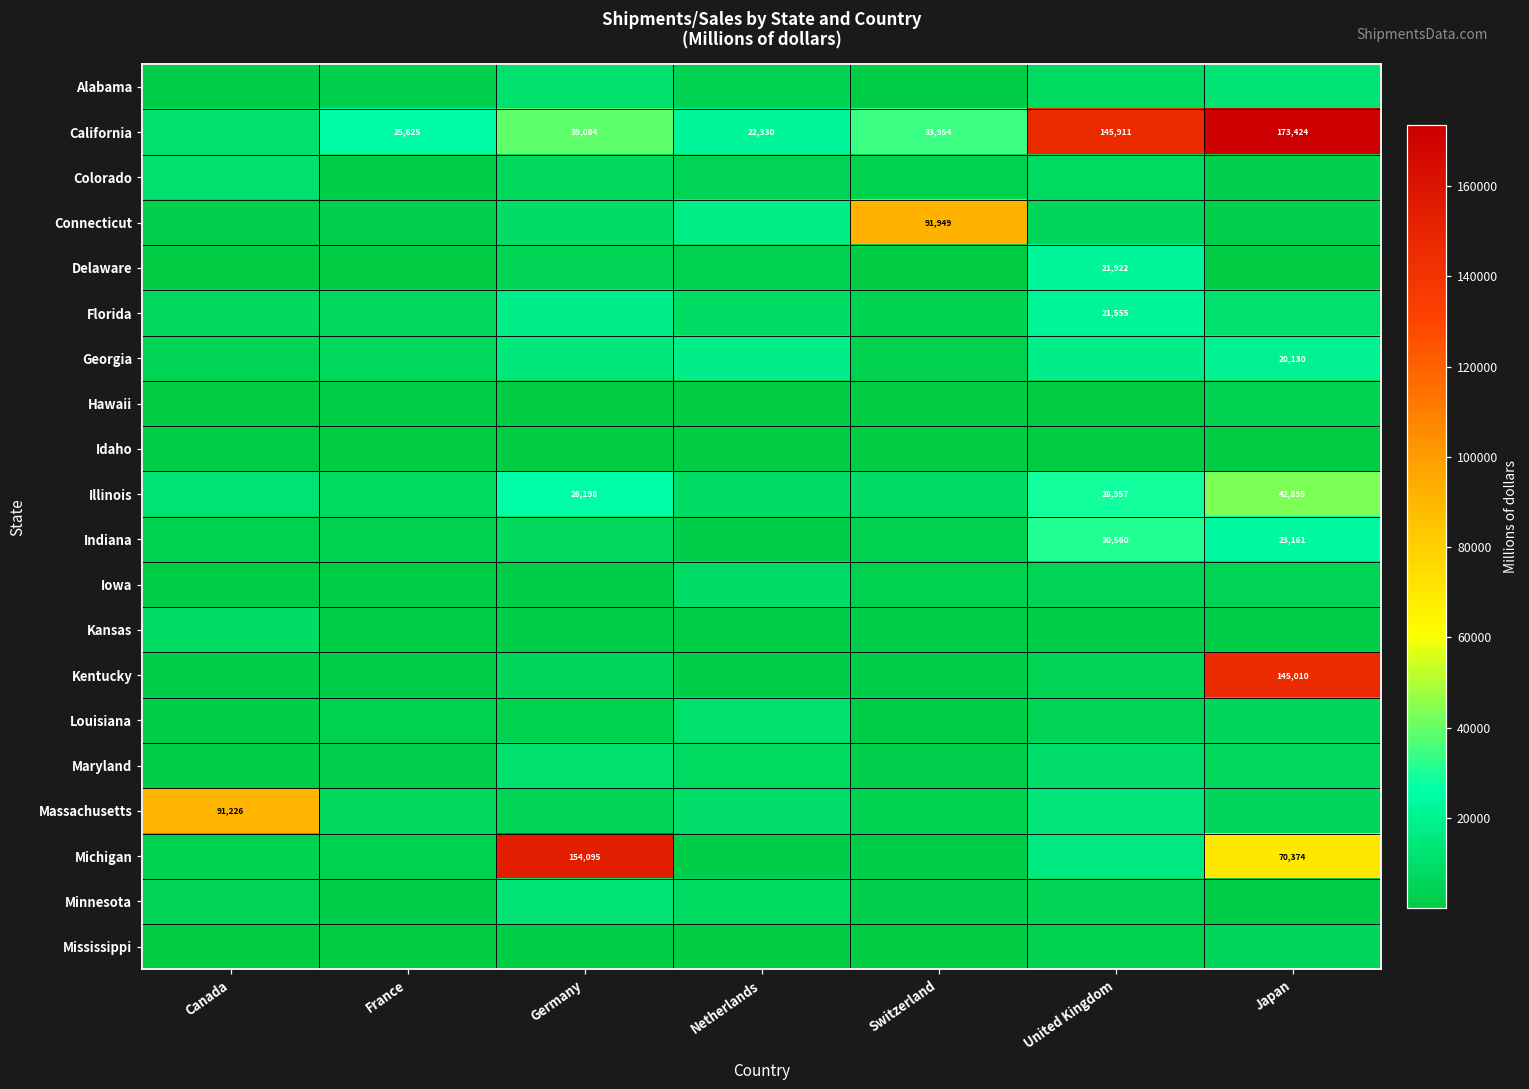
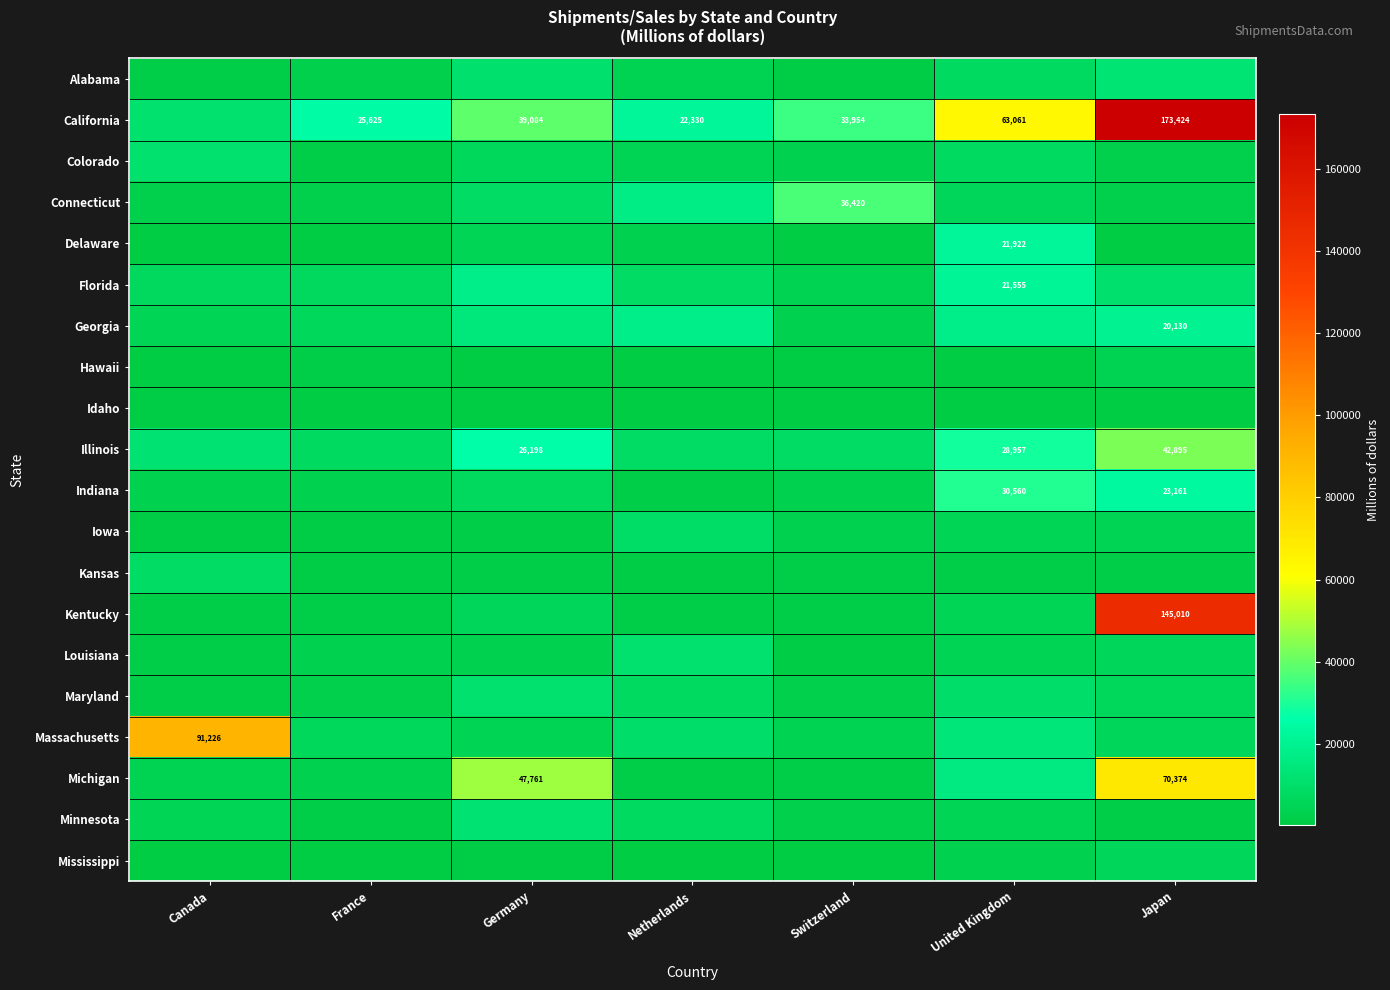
  {
    "California": {
      "France": "25,625",
      "Germany": "39,084",
      "Netherlands": "22,330",
      "Switzerland": "33,954",
-     "United Kingdom": "145,911",
+     "United Kingdom": "63,061",
      "Japan": "173,424"
    },
    "Connecticut": {
-     "Switzerland": "91,949"
+     "Switzerland": "36,420"
    },
    "Delaware": {
      "United Kingdom": "21,922"
    },
    "Florida": {
      "United Kingdom": "21,555"
    },
    "Georgia": {
      "Japan": "20,130"
    },
    "Illinois": {
      "Germany": "26,198",
      "United Kingdom": "28,957",
      "Japan": "42,895"
    },
    "Indiana": {
      "United Kingdom": "30,560",
      "Japan": "23,161"
    },
    "Kentucky": {
      "Japan": "145,010"
    },
    "Massachusetts": {
      "Canada": "91,226"
    },
    "Michigan": {
-     "Germany": "154,095",
+     "Germany": "47,761",
      "Japan": "70,374"
    }
  }
